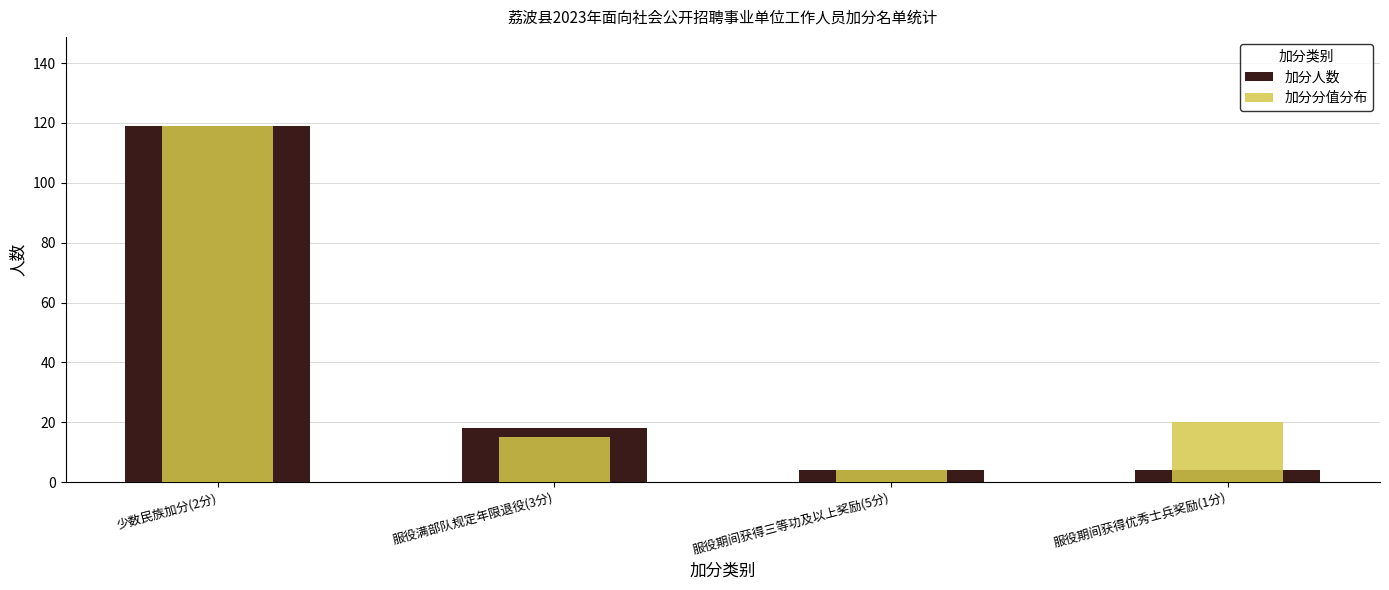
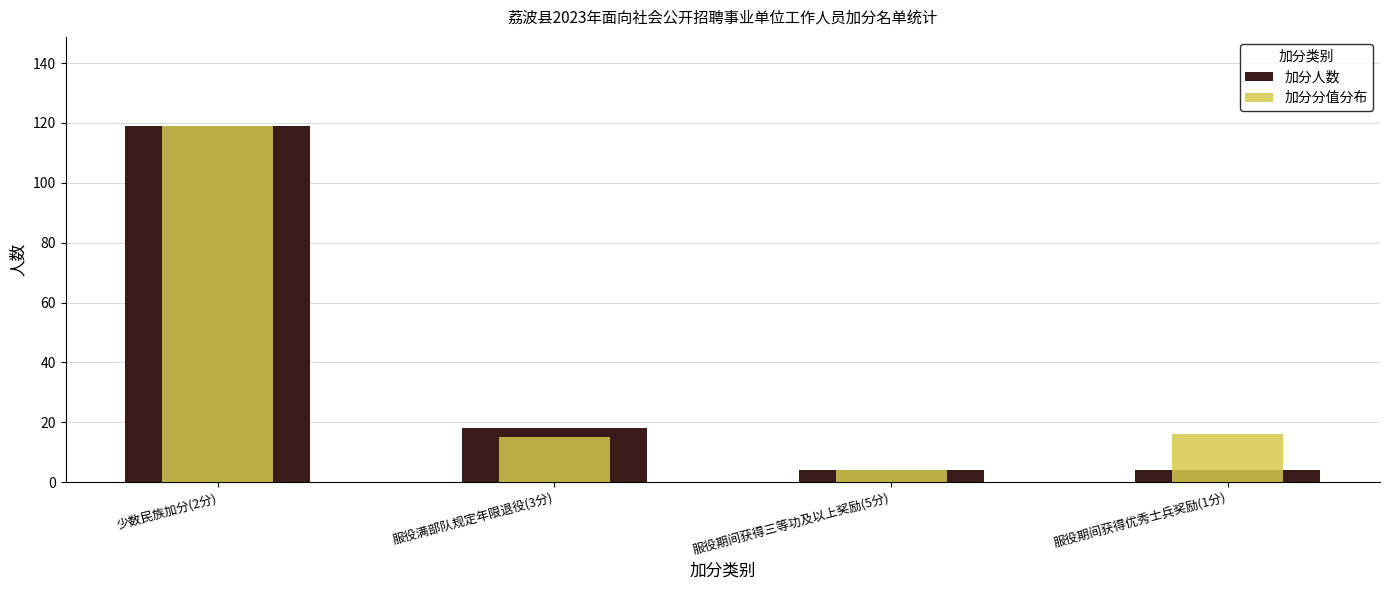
  {
    "加分人数": {
      "少数民族加分(2分)": 119,
      "服役满部队规定年限退役(3分)": 18,
      "服役期间获得三等功及以上奖励(5分)": 4
    },
    "加分分值分布": {
      "少数民族加分(2分)": 119,
      "服役期间获得三等功及以上奖励(5分)": 4,
-     "服役期间获得优秀士兵奖励(1分)": 20
+     "服役期间获得优秀士兵奖励(1分)": 16
    }
  }
